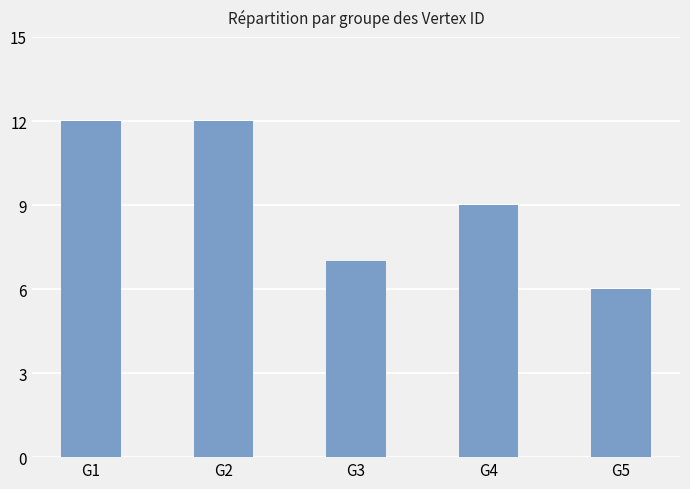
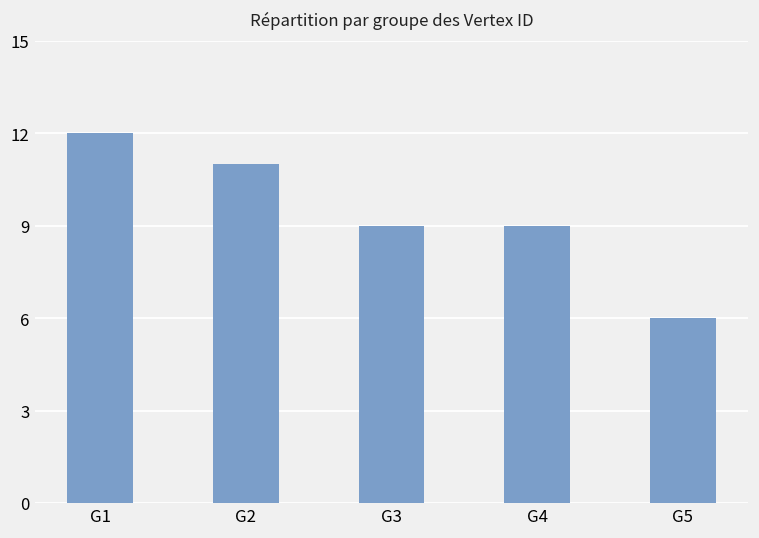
  {
    "G1": 12,
-   "G2": 12,
-   "G3": 7,
+   "G2": 11,
+   "G3": 9,
    "G4": 9,
    "G5": 6
  }
